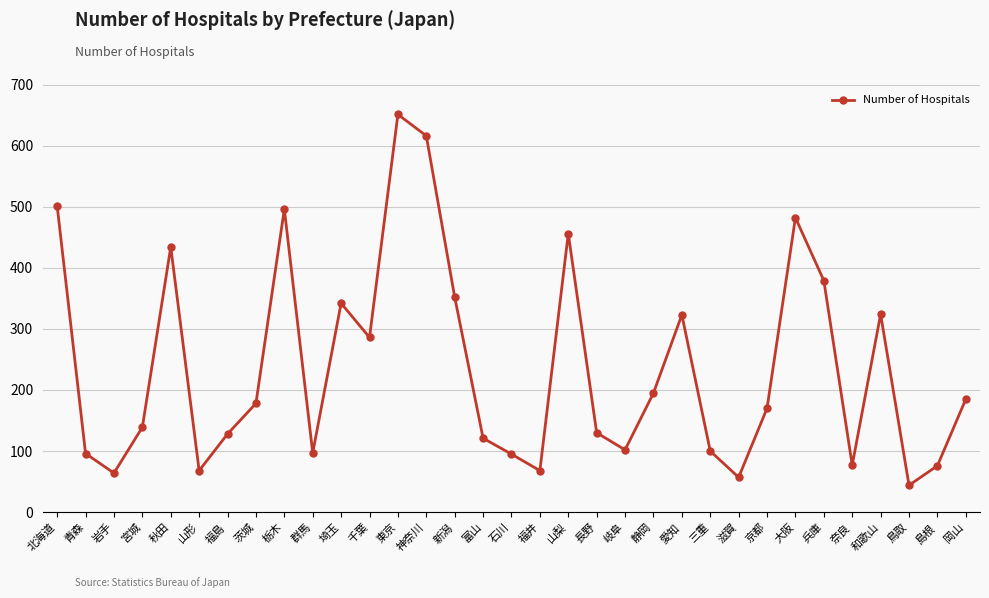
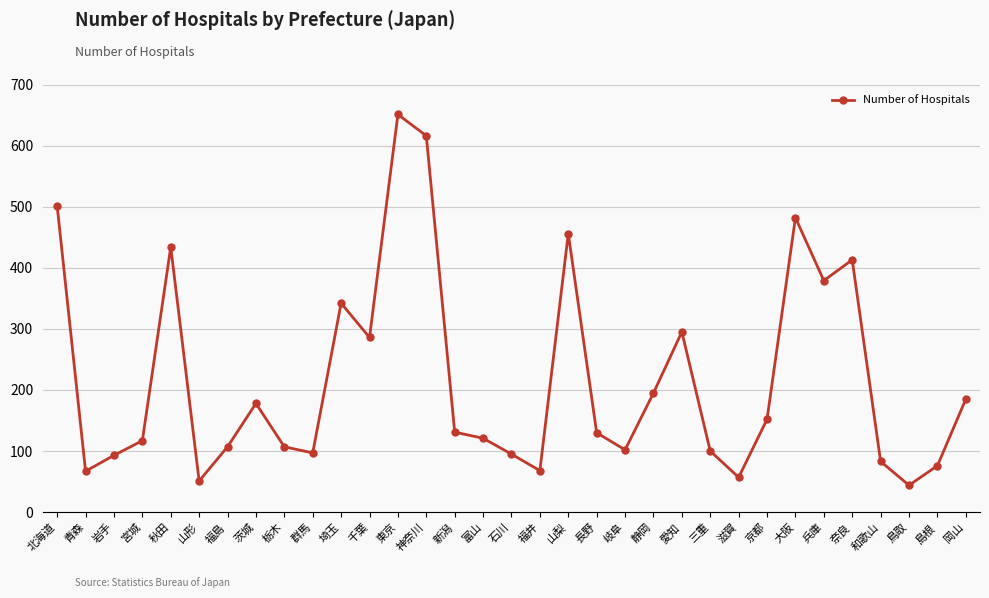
  {
    "北海道": 500,
-   "青森": 100,
-   "岩手": 60,
-   "宮城": 140,
+   "青森": 70,
+   "岩手": 90,
+   "宮城": 120,
    "秋田": 430,
-   "山形": 70,
-   "福島": 130,
+   "山形": 50,
+   "福島": 110,
    "茨城": 180,
-   "栃木": 500,
+   "栃木": 110,
    "群馬": 100,
    "埼玉": 340,
    "千葉": 290,
    "東京": 650,
    "神奈川": 620,
-   "新潟": 350,
+   "新潟": 130,
    "富山": 120,
    "石川": 100,
    "福井": 70,
    "山梨": 460,
    "長野": 130,
    "岐阜": 100,
    "静岡": 200,
-   "愛知": 320,
+   "愛知": 300,
    "三重": 100,
    "滋賀": 60,
-   "京都": 170,
+   "京都": 150,
    "大阪": 480,
    "兵庫": 380,
-   "奈良": 80,
-   "和歌山": 320,
+   "奈良": 410,
+   "和歌山": 80,
    "鳥取": 40,
    "島根": 80,
    "岡山": 190
  }
